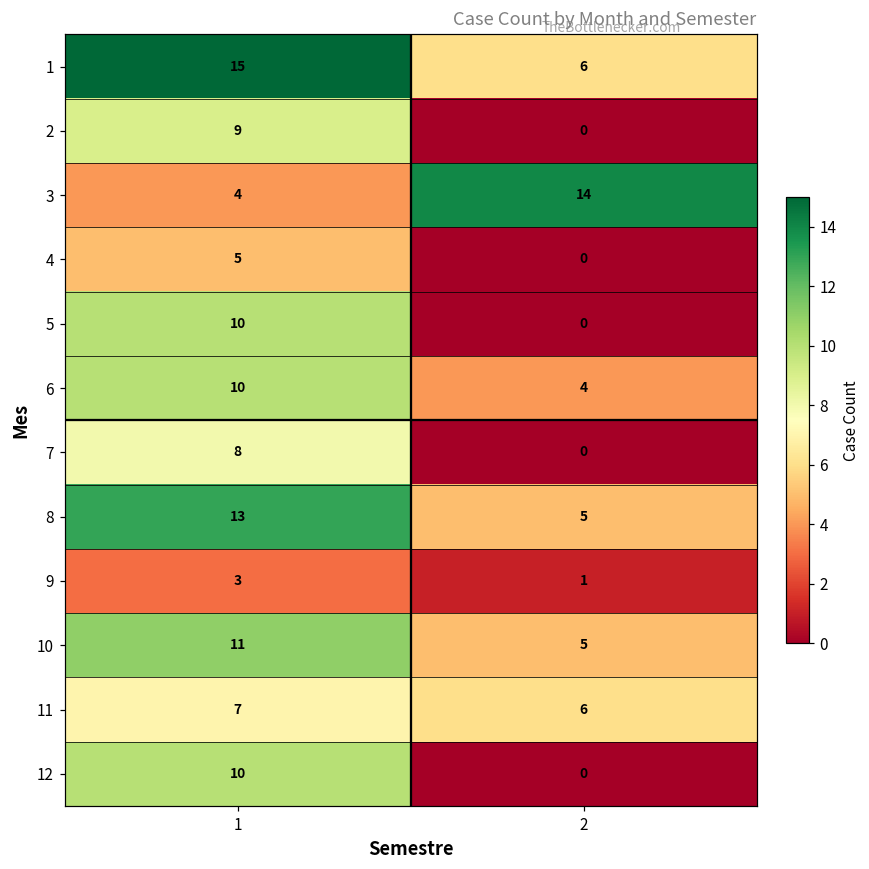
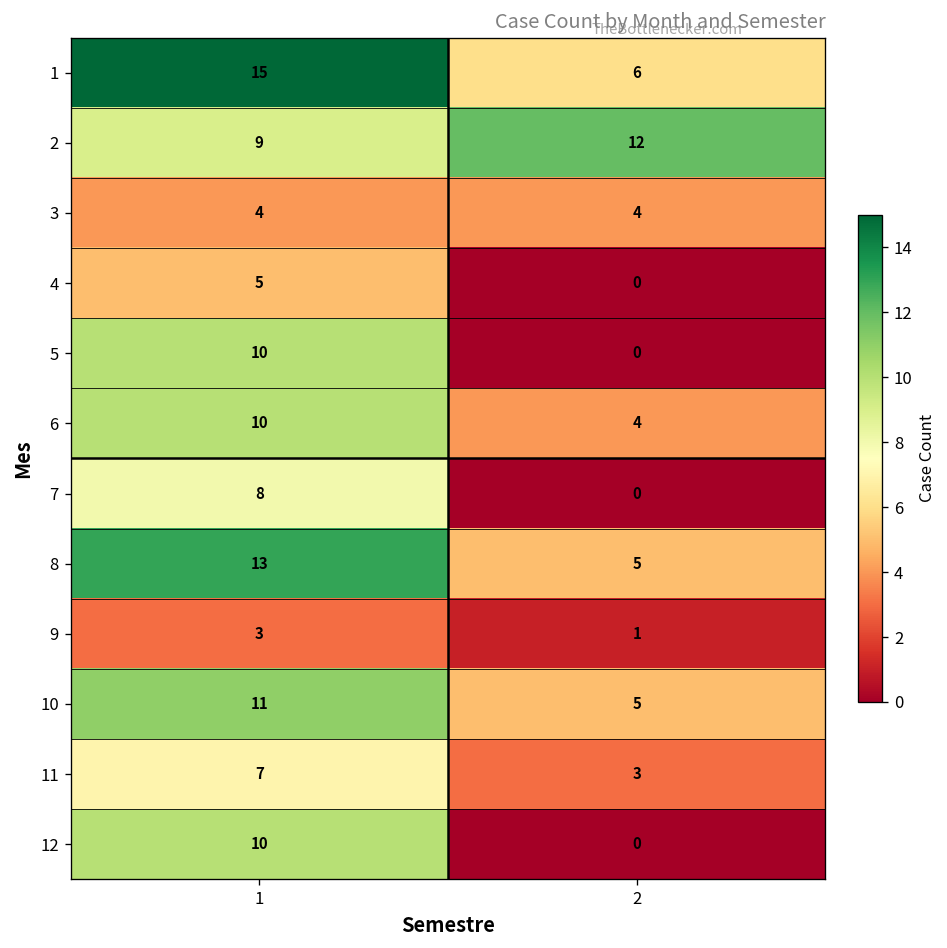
  {
    "1": {
      "1": 15,
      "2": 6
    },
    "2": {
      "1": 9,
-     "2": 0
+     "2": 12
    },
    "3": {
      "1": 4,
-     "2": 14
+     "2": 4
    },
    "4": {
      "1": 5,
      "2": 0
    },
    "5": {
      "1": 10,
      "2": 0
    },
    "6": {
      "1": 10,
      "2": 4
    },
    "7": {
      "1": 8,
      "2": 0
    },
    "8": {
      "1": 13,
      "2": 5
    },
    "9": {
      "1": 3,
      "2": 1
    },
    "10": {
      "1": 11,
      "2": 5
    },
    "11": {
      "1": 7,
-     "2": 6
+     "2": 3
    },
    "12": {
      "1": 10,
      "2": 0
    }
  }
